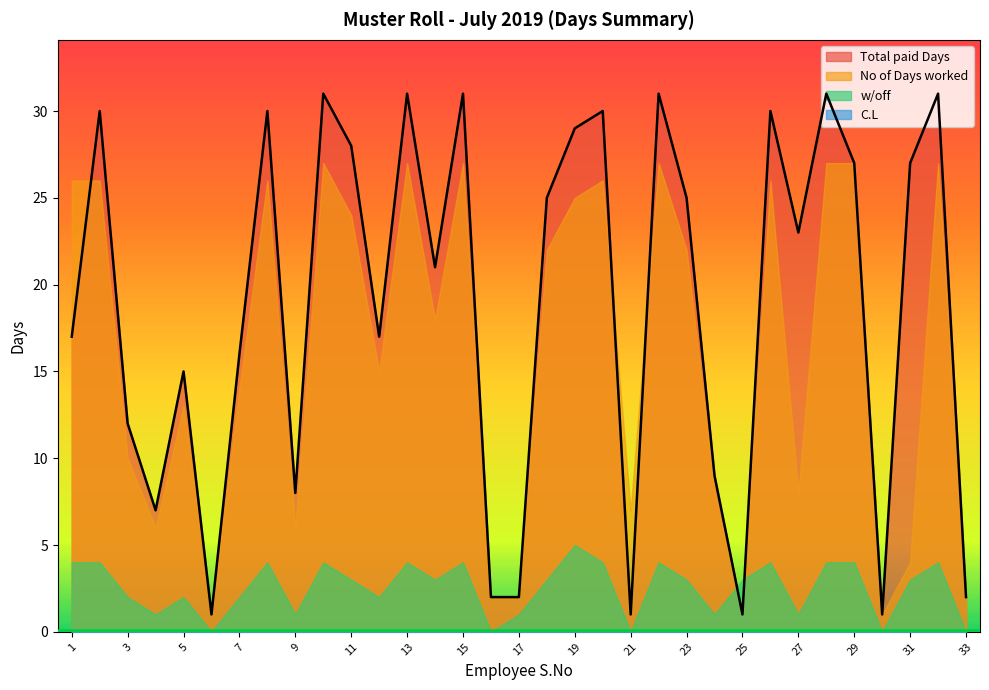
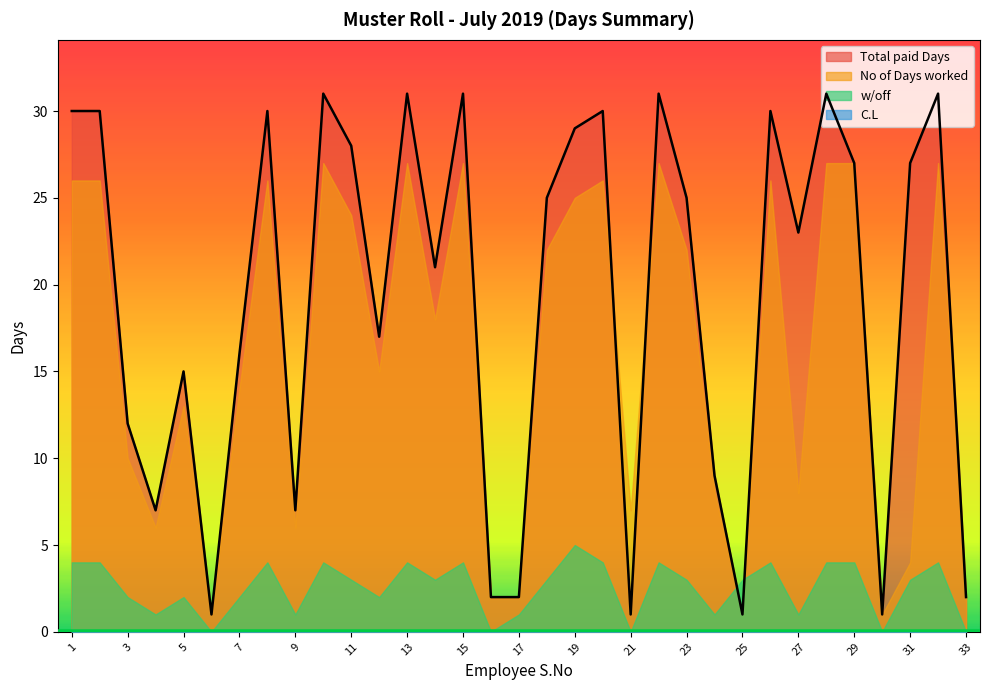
  {
    "Total paid Days": {
-     "1": 17,
+     "1": 30,
      "3": 12,
      "5": 15,
      "7": 16,
-     "9": 8,
+     "9": 7,
      "11": 28,
      "13": 31,
      "15": 31,
      "19": 29,
      "21": 1,
      "23": 25,
      "27": 23,
      "31": 27
    },
    "No of Days worked": {
      "1": 26,
      "3": 10,
      "5": 13,
      "7": 14,
      "9": 6,
      "11": 24,
      "13": 27,
      "15": 27,
      "19": 25,
      "21": 7,
      "23": 22,
      "27": 8,
      "31": 4
    },
    "w/off": {
      "1": 4,
      "3": 2,
      "5": 2,
      "7": 2,
      "9": 1,
      "11": 3,
      "13": 4,
      "15": 4,
      "17": 1,
      "19": 5,
      "23": 3,
      "25": 3,
      "27": 1,
      "29": 4,
      "31": 3
    },
    "C.L": {
      "1": 0,
      "3": 0,
      "5": 0,
      "7": 0,
      "9": 0,
      "11": 0,
      "13": 0,
      "15": 0,
      "17": 0,
      "19": 0,
      "23": 0,
      "25": 0,
      "27": 0,
      "29": 0,
      "31": 0
    }
  }
